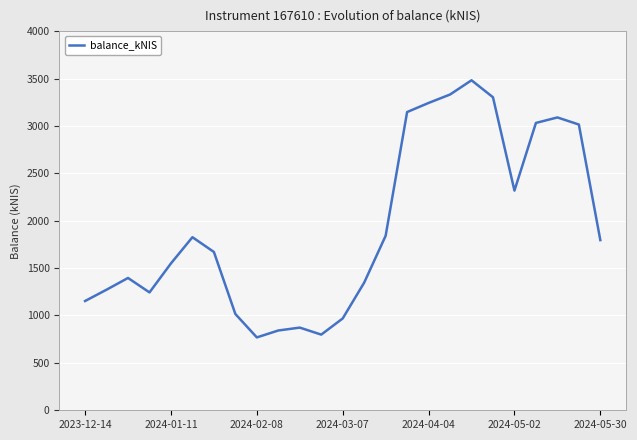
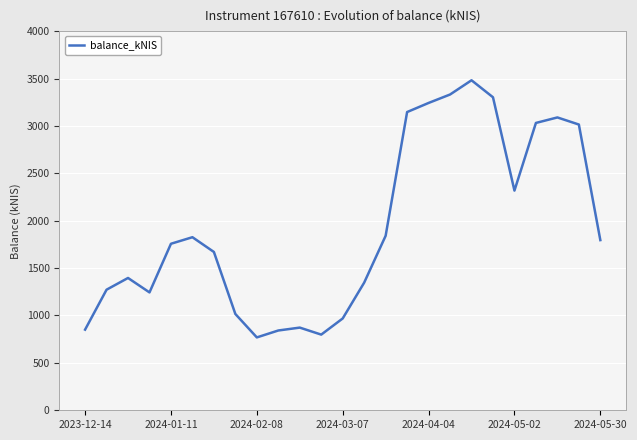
  {
-   "2023-12-14": 1200,
-   "2024-01-11": 1500,
+   "2023-12-14": 900,
+   "2024-01-11": 1800,
    "2024-02-08": 800,
    "2024-03-07": 1000,
    "2024-04-04": 3200,
    "2024-05-02": 2300,
    "2024-05-30": 1800
  }
